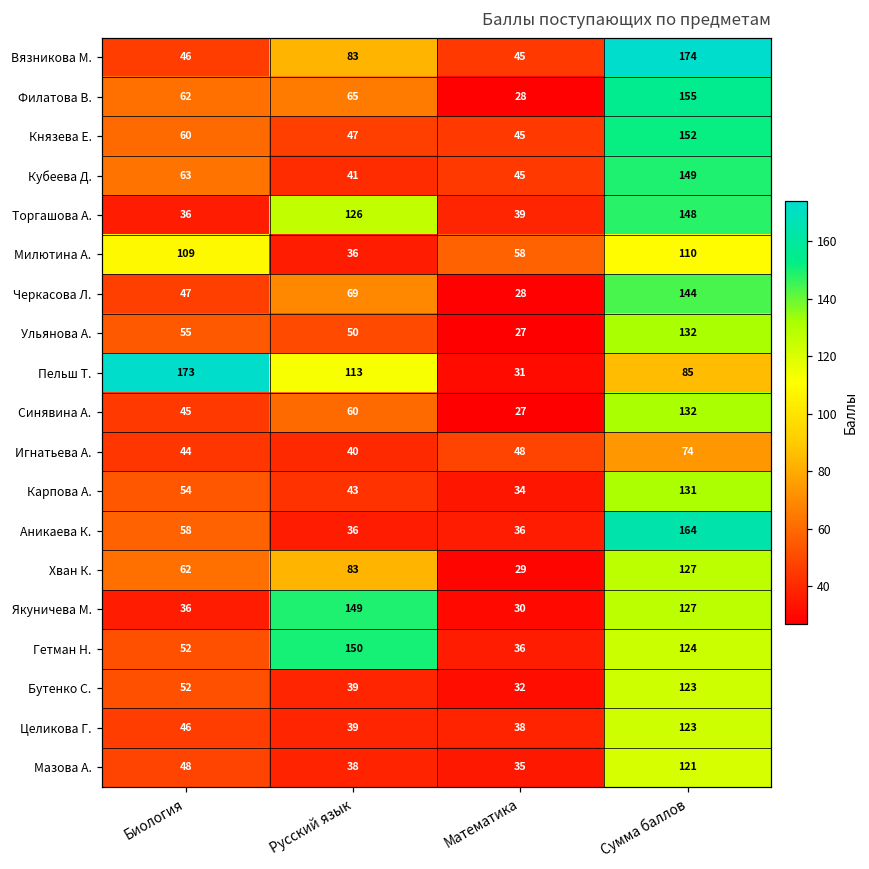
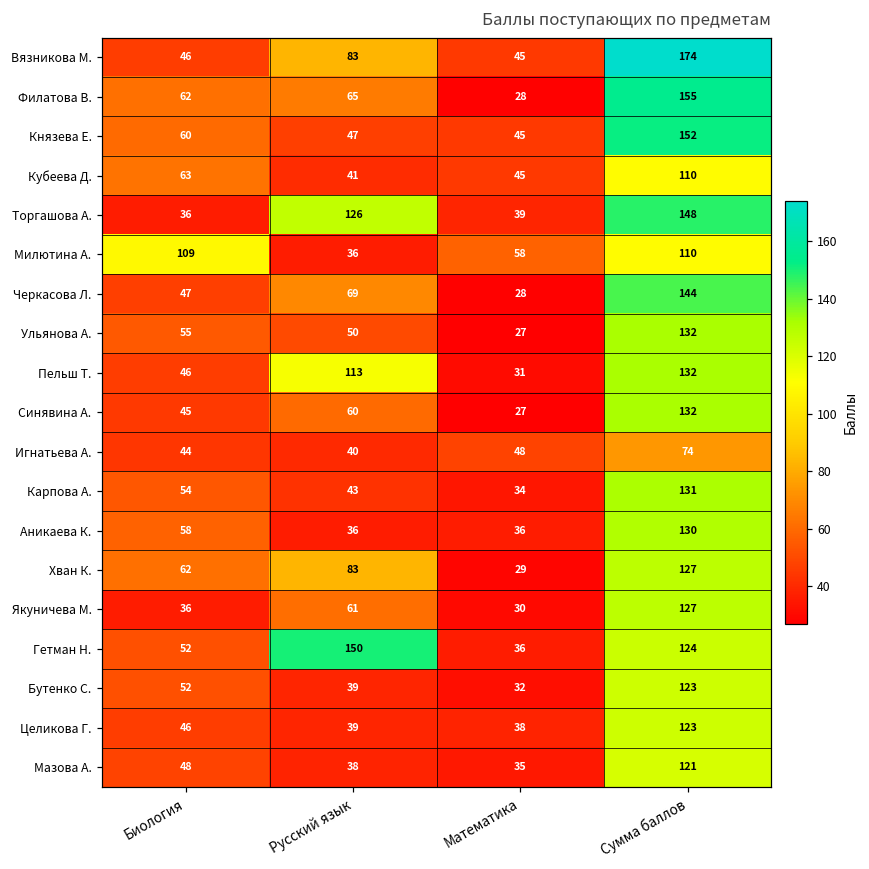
  {
    "Вязникова М.": {
      "Биология": 46,
      "Русский язык": 83,
      "Математика": 45,
      "Сумма баллов": 174
    },
    "Филатова В.": {
      "Биология": 62,
      "Русский язык": 65,
      "Математика": 28,
      "Сумма баллов": 155
    },
    "Князева Е.": {
      "Биология": 60,
      "Русский язык": 47,
      "Математика": 45,
      "Сумма баллов": 152
    },
    "Кубеева Д.": {
      "Биология": 63,
      "Русский язык": 41,
      "Математика": 45,
-     "Сумма баллов": 149
+     "Сумма баллов": 110
    },
    "Торгашова А.": {
      "Биология": 36,
      "Русский язык": 126,
      "Математика": 39,
      "Сумма баллов": 148
    },
    "Милютина А.": {
      "Биология": 109,
      "Русский язык": 36,
      "Математика": 58,
      "Сумма баллов": 110
    },
    "Черкасова Л.": {
      "Биология": 47,
      "Русский язык": 69,
      "Математика": 28,
      "Сумма баллов": 144
    },
    "Ульянова А.": {
      "Биология": 55,
      "Русский язык": 50,
      "Математика": 27,
      "Сумма баллов": 132
    },
    "Пельш Т.": {
-     "Биология": 173,
+     "Биология": 46,
      "Русский язык": 113,
      "Математика": 31,
-     "Сумма баллов": 85
+     "Сумма баллов": 132
    },
    "Синявина А.": {
      "Биология": 45,
      "Русский язык": 60,
      "Математика": 27,
      "Сумма баллов": 132
    },
    "Игнатьева А.": {
      "Биология": 44,
      "Русский язык": 40,
      "Математика": 48,
      "Сумма баллов": 74
    },
    "Карпова А.": {
      "Биология": 54,
      "Русский язык": 43,
      "Математика": 34,
      "Сумма баллов": 131
    },
    "Аникаева К.": {
      "Биология": 58,
      "Русский язык": 36,
      "Математика": 36,
-     "Сумма баллов": 164
+     "Сумма баллов": 130
    },
    "Хван К.": {
      "Биология": 62,
      "Русский язык": 83,
      "Математика": 29,
      "Сумма баллов": 127
    },
    "Якуничева М.": {
      "Биология": 36,
-     "Русский язык": 149,
+     "Русский язык": 61,
      "Математика": 30,
      "Сумма баллов": 127
    },
    "Гетман Н.": {
      "Биология": 52,
      "Русский язык": 150,
      "Математика": 36,
      "Сумма баллов": 124
    },
    "Бутенко С.": {
      "Биология": 52,
      "Русский язык": 39,
      "Математика": 32,
      "Сумма баллов": 123
    },
    "Целикова Г.": {
      "Биология": 46,
      "Русский язык": 39,
      "Математика": 38,
      "Сумма баллов": 123
    },
    "Мазова А.": {
      "Биология": 48,
      "Русский язык": 38,
      "Математика": 35,
      "Сумма баллов": 121
    }
  }
